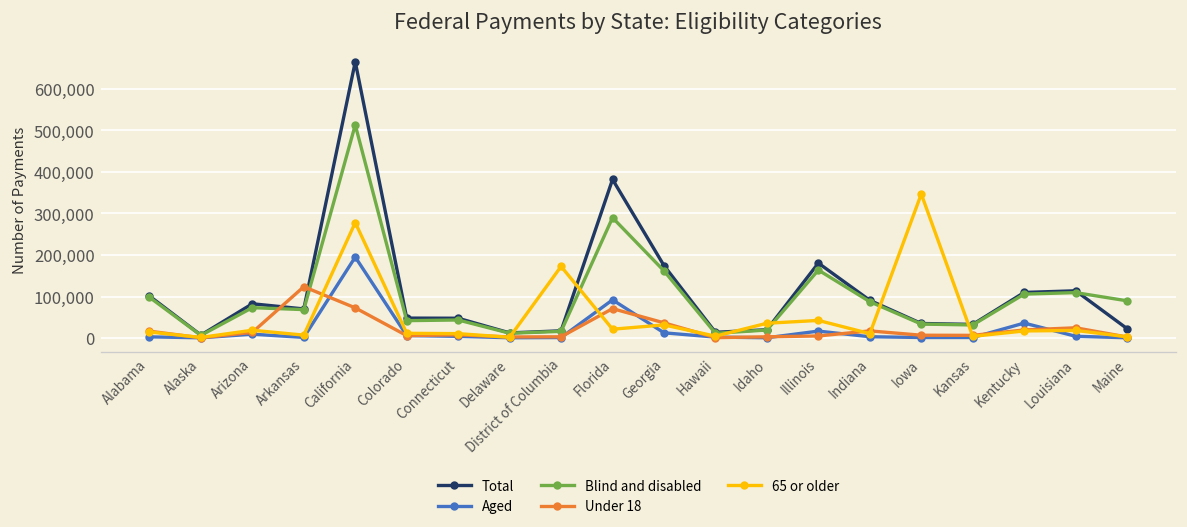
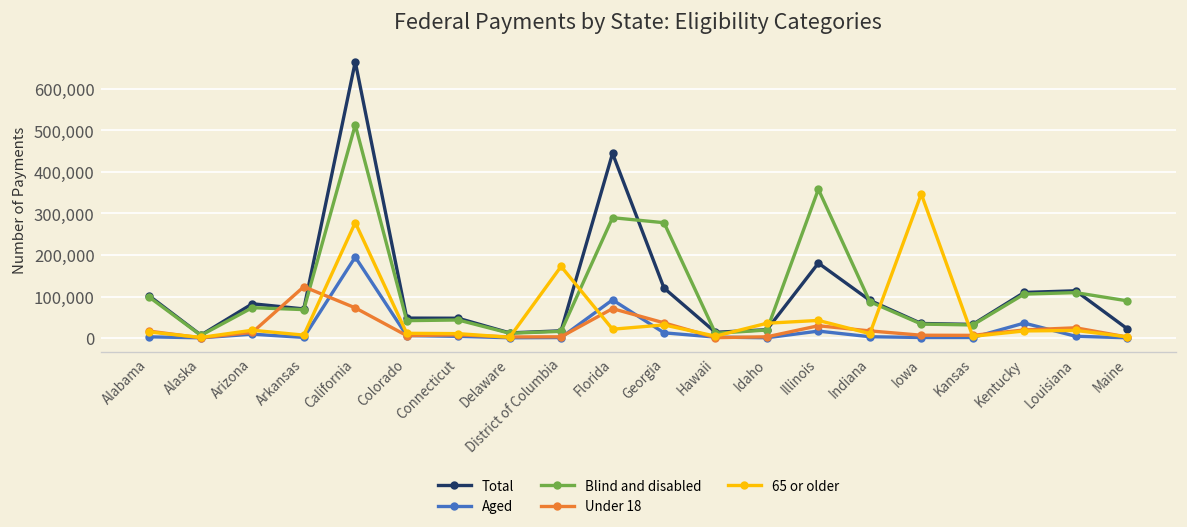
  {
    "Total": {
      "Arizona": "80,000",
      "California": "670,000",
-     "Florida": "380,000",
-     "Georgia": "170,000",
+     "Florida": "440,000",
+     "Georgia": "120,000",
      "Illinois": "180,000",
      "Maine": "20,000"
    },
    "Aged": {
      "Alabama": "0",
      "California": "200,000",
      "Florida": "90,000",
      "Georgia": "10,000",
      "Illinois": "20,000",
      "Indiana": "0",
      "Kentucky": "40,000",
      "Louisiana": "0"
    },
    "Blind and disabled": {
      "Arizona": "70,000",
      "California": "510,000",
      "Florida": "290,000",
-     "Georgia": "160,000",
-     "Illinois": "160,000",
+     "Georgia": "280,000",
+     "Illinois": "360,000",
      "Maine": "90,000"
    },
    "Under 18": {
      "Arkansas": "120,000",
      "California": "70,000",
      "Florida": "70,000",
-     "Illinois": "10,000"
+     "Illinois": "30,000"
    },
    "65 or older": {
      "California": "280,000",
      "District of Columbia": "170,000",
      "Florida": "20,000",
      "Idaho": "40,000",
      "Illinois": "40,000",
      "Iowa": "350,000"
    }
  }
